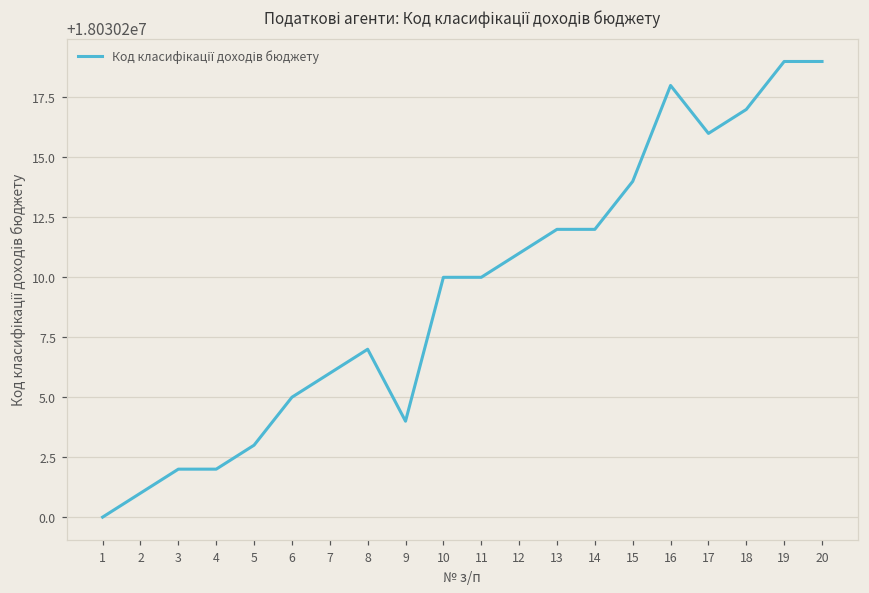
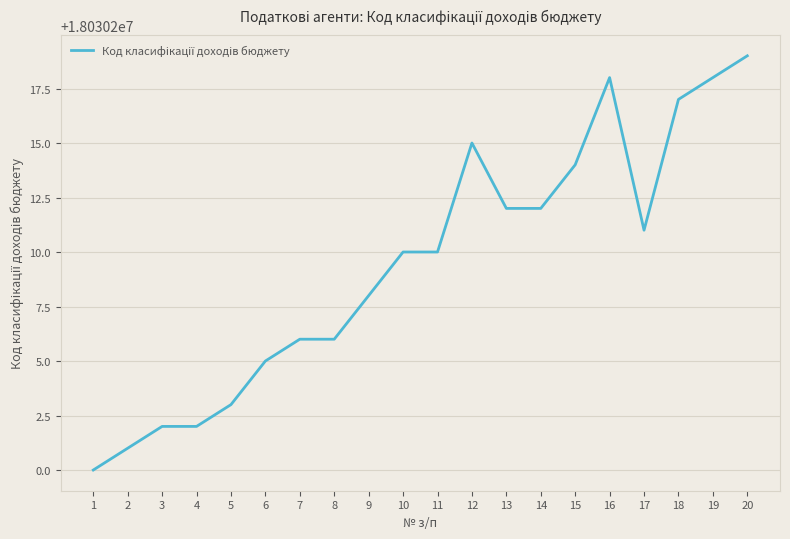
  {
    "1": 18030200,
    "2": 18030201,
    "3": 18030202,
    "4": 18030202,
    "5": 18030203,
    "6": 18030205,
    "7": 18030206,
-   "8": 18030207,
-   "9": 18030204,
+   "8": 18030206,
+   "9": 18030208,
    "10": 18030210,
    "11": 18030210,
-   "12": 18030211,
+   "12": 18030215,
    "13": 18030212,
    "14": 18030212,
    "15": 18030214,
    "16": 18030218,
-   "17": 18030216,
+   "17": 18030211,
    "18": 18030217,
-   "19": 18030219,
+   "19": 18030218,
    "20": 18030219
  }
